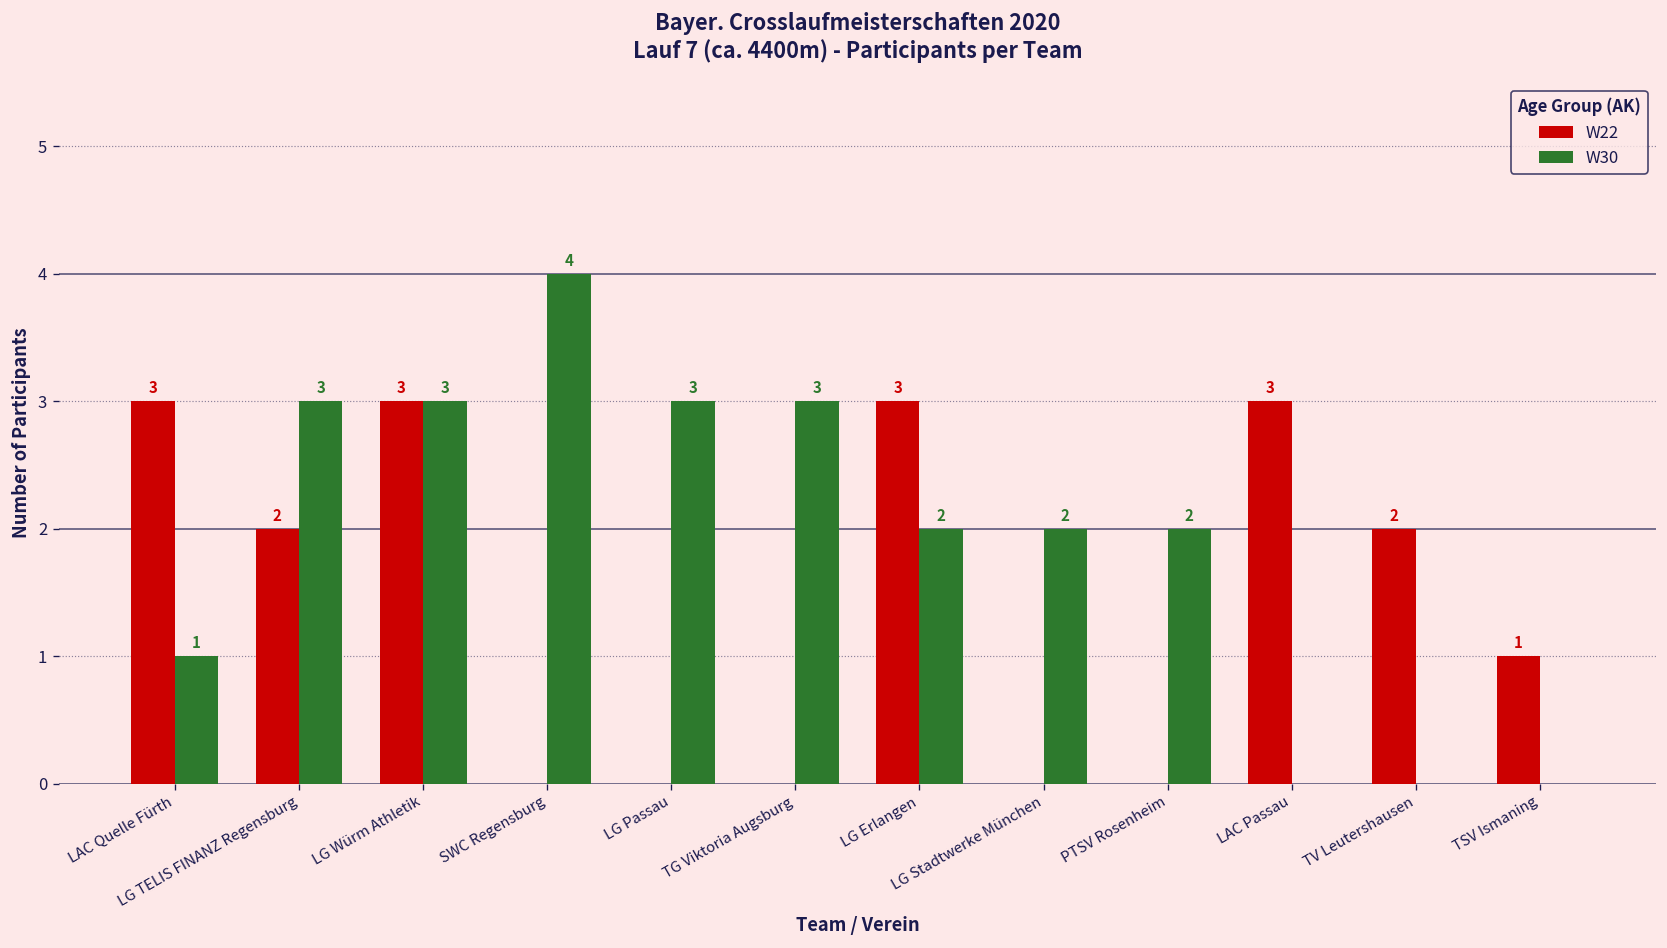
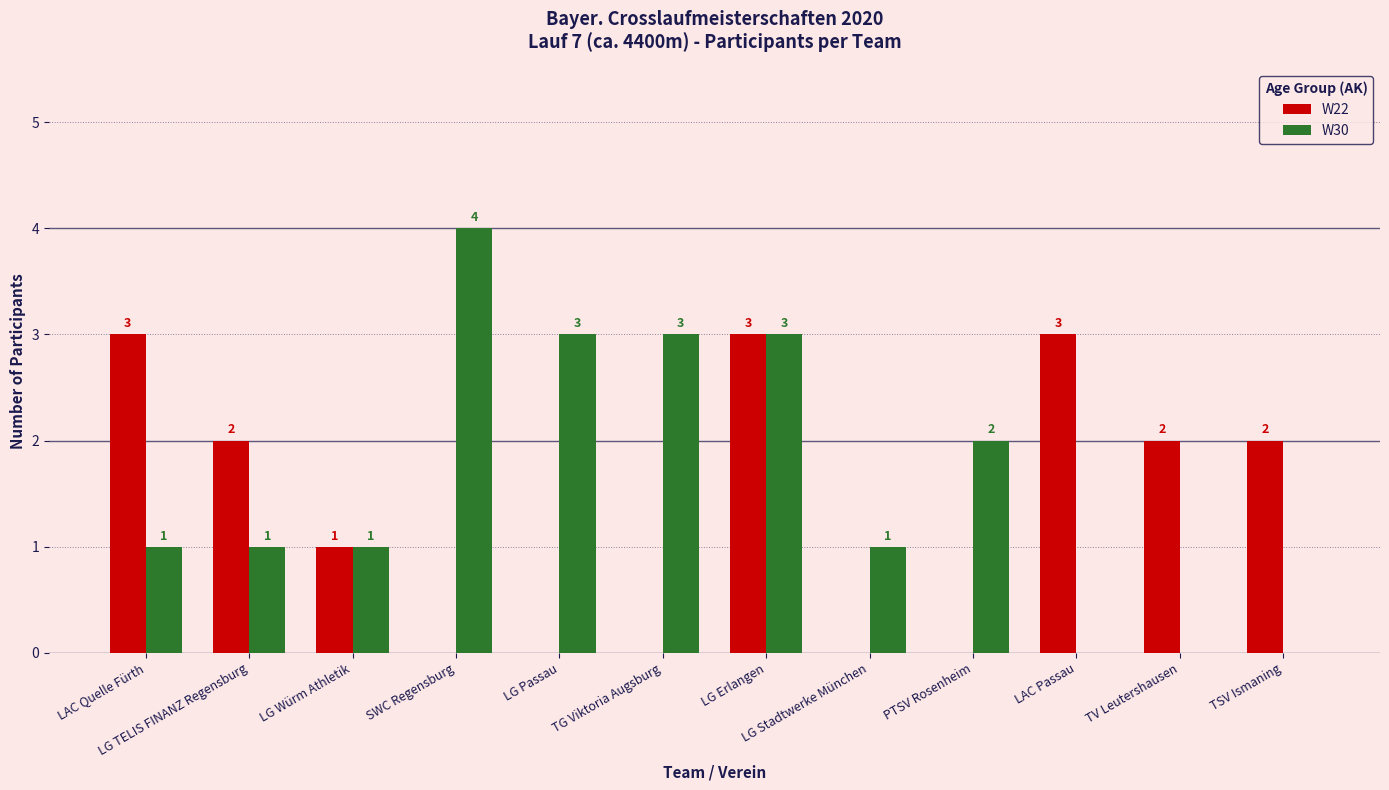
  {
    "W22": {
      "LAC Quelle Fürth": 3,
      "LG TELIS FINANZ Regensburg": 2,
-     "LG Würm Athletik": 3,
+     "LG Würm Athletik": 1,
      "LG Erlangen": 3,
      "LAC Passau": 3,
      "TV Leutershausen": 2,
-     "TSV Ismaning": 1
+     "TSV Ismaning": 2
    },
    "W30": {
      "LAC Quelle Fürth": 1,
-     "LG TELIS FINANZ Regensburg": 3,
-     "LG Würm Athletik": 3,
+     "LG TELIS FINANZ Regensburg": 1,
+     "LG Würm Athletik": 1,
      "SWC Regensburg": 4,
      "LG Passau": 3,
      "TG Viktoria Augsburg": 3,
-     "LG Erlangen": 2,
-     "LG Stadtwerke München": 2,
+     "LG Erlangen": 3,
+     "LG Stadtwerke München": 1,
      "PTSV Rosenheim": 2
    }
  }
